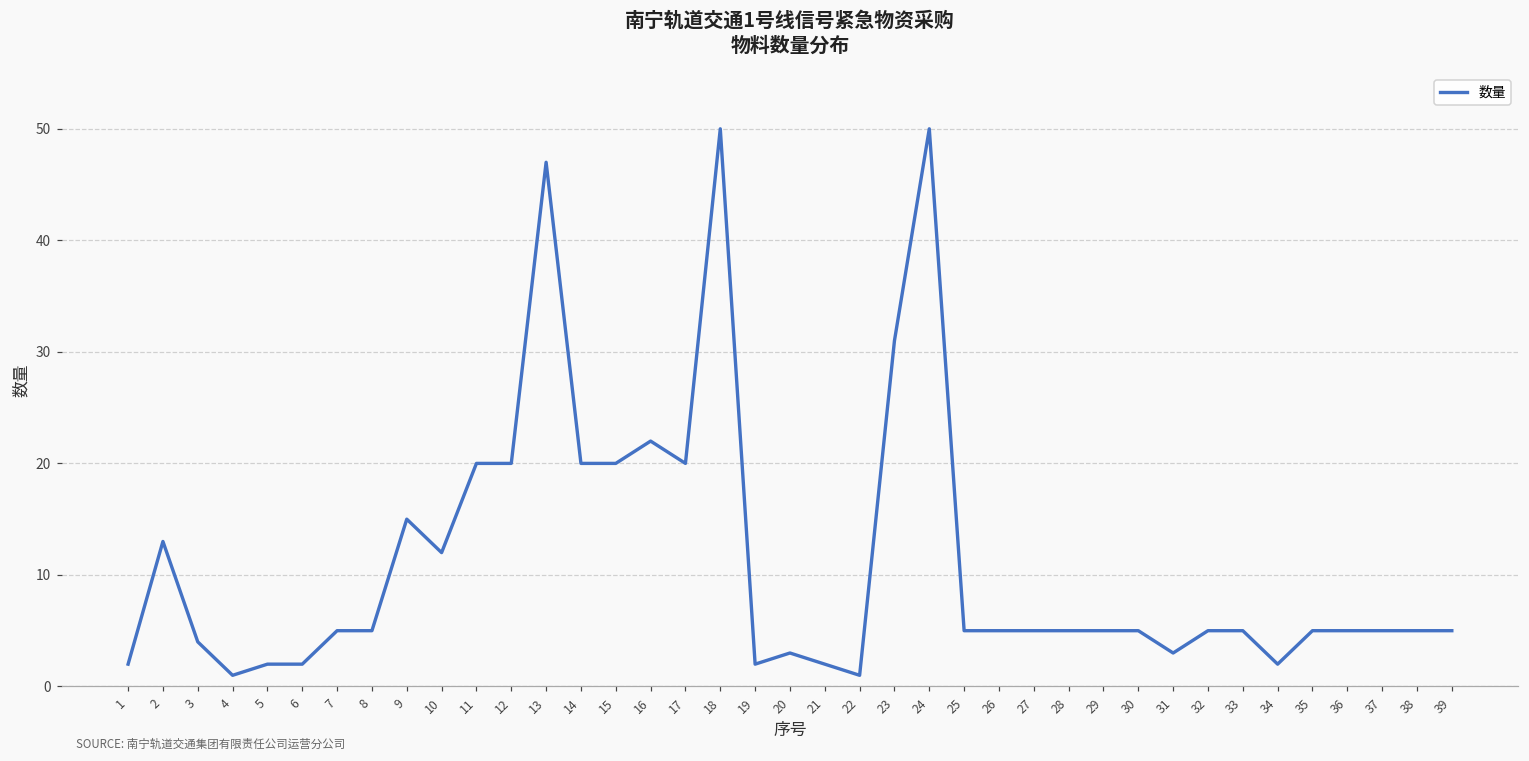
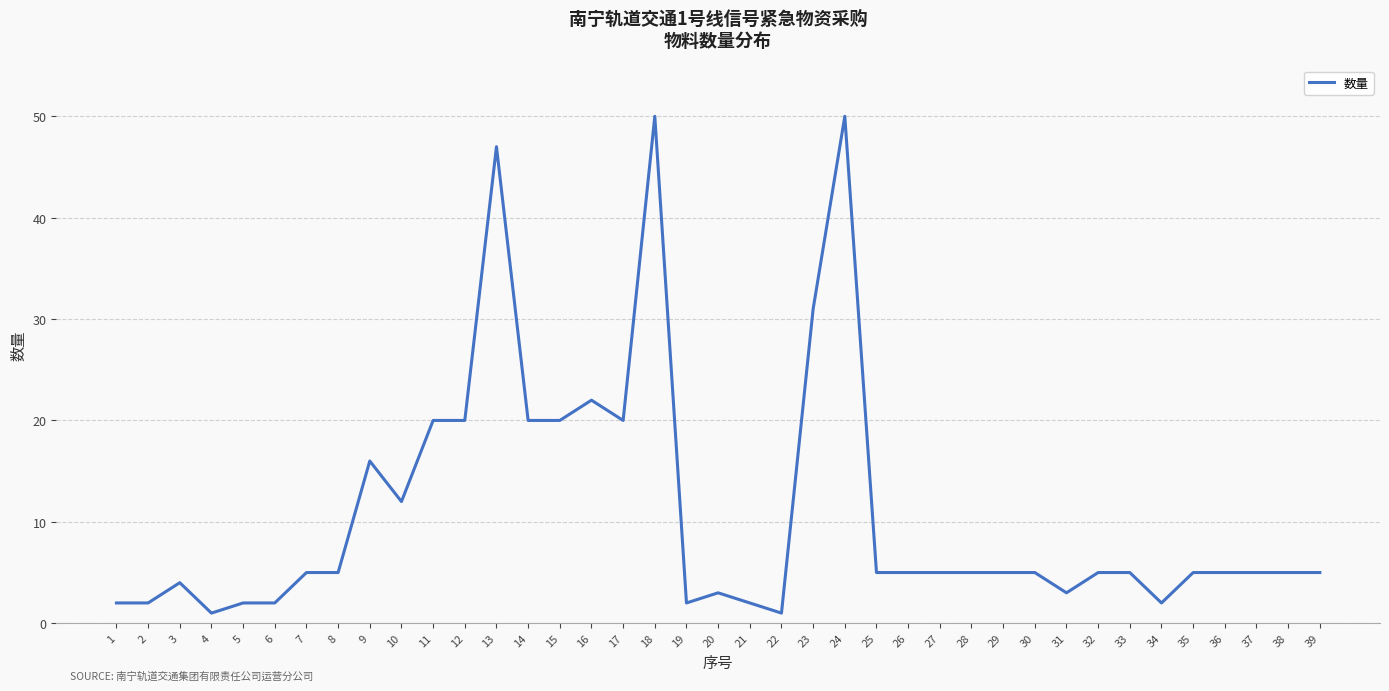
  {
    "1": 2,
-   "2": 13,
+   "2": 2,
    "3": 4,
    "4": 1,
    "5": 2,
    "6": 2,
    "7": 5,
    "8": 5,
-   "9": 15,
+   "9": 16,
    "10": 12,
    "11": 20,
    "12": 20,
    "13": 47,
    "14": 20,
    "15": 20,
    "16": 22,
    "17": 20,
    "18": 50,
    "19": 2,
    "20": 3,
    "21": 2,
    "22": 1,
    "23": 31,
    "24": 50,
    "25": 5,
    "26": 5,
    "27": 5,
    "28": 5,
    "29": 5,
    "30": 5,
    "31": 3,
    "32": 5,
    "33": 5,
    "34": 2,
    "35": 5,
    "36": 5,
    "37": 5,
    "38": 5,
    "39": 5
  }
